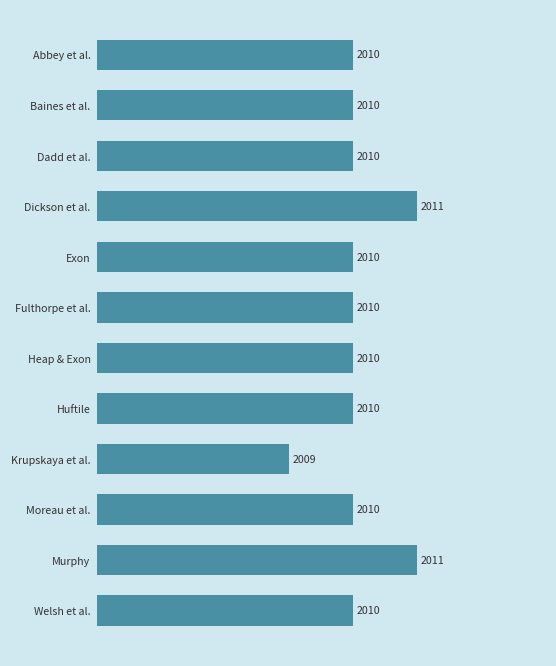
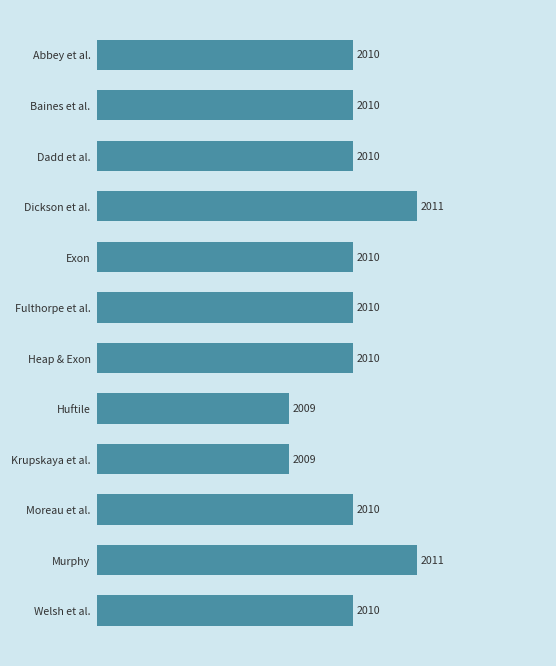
  {
    "Abbey et al.": 2010,
    "Baines et al.": 2010,
    "Dadd et al.": 2010,
    "Dickson et al.": 2011,
    "Exon": 2010,
    "Fulthorpe et al.": 2010,
    "Heap & Exon": 2010,
-   "Huftile": 2010,
+   "Huftile": 2009,
    "Krupskaya et al.": 2009,
    "Moreau et al.": 2010,
    "Murphy": 2011,
    "Welsh et al.": 2010
  }
